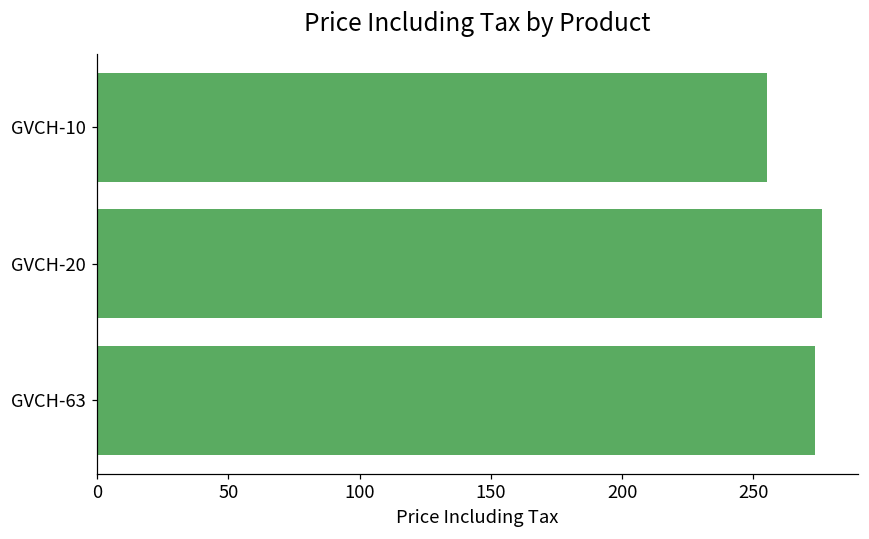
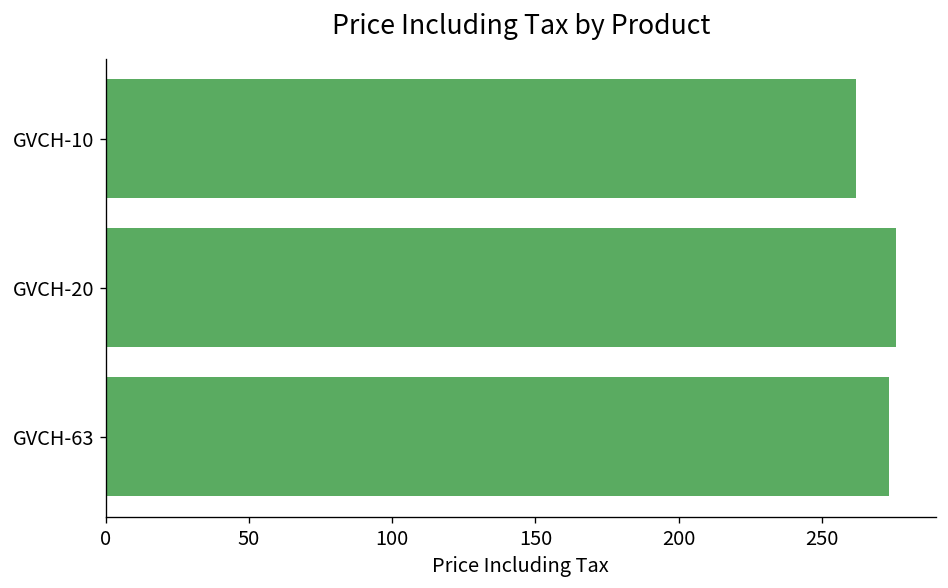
  {
-   "GVCH-10": 255,
+   "GVCH-10": 262,
    "GVCH-20": 276,
    "GVCH-63": 273
  }
